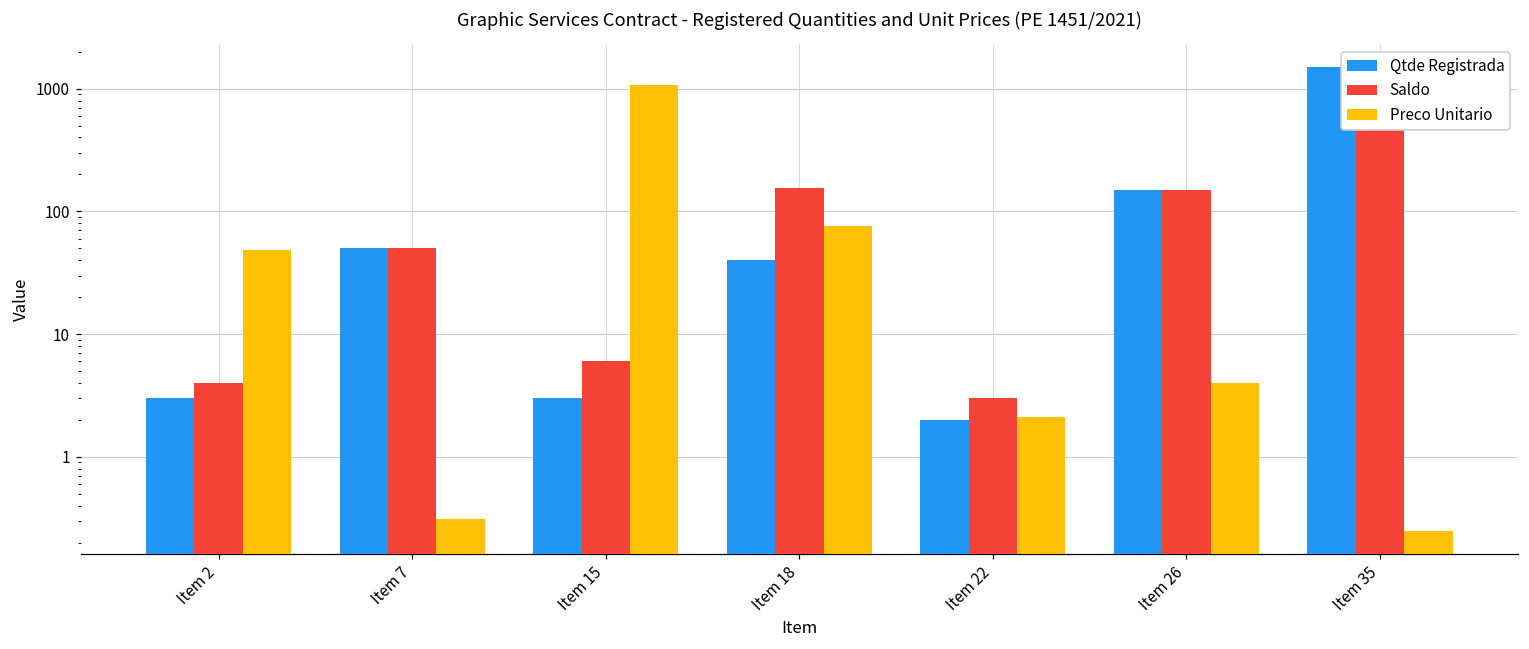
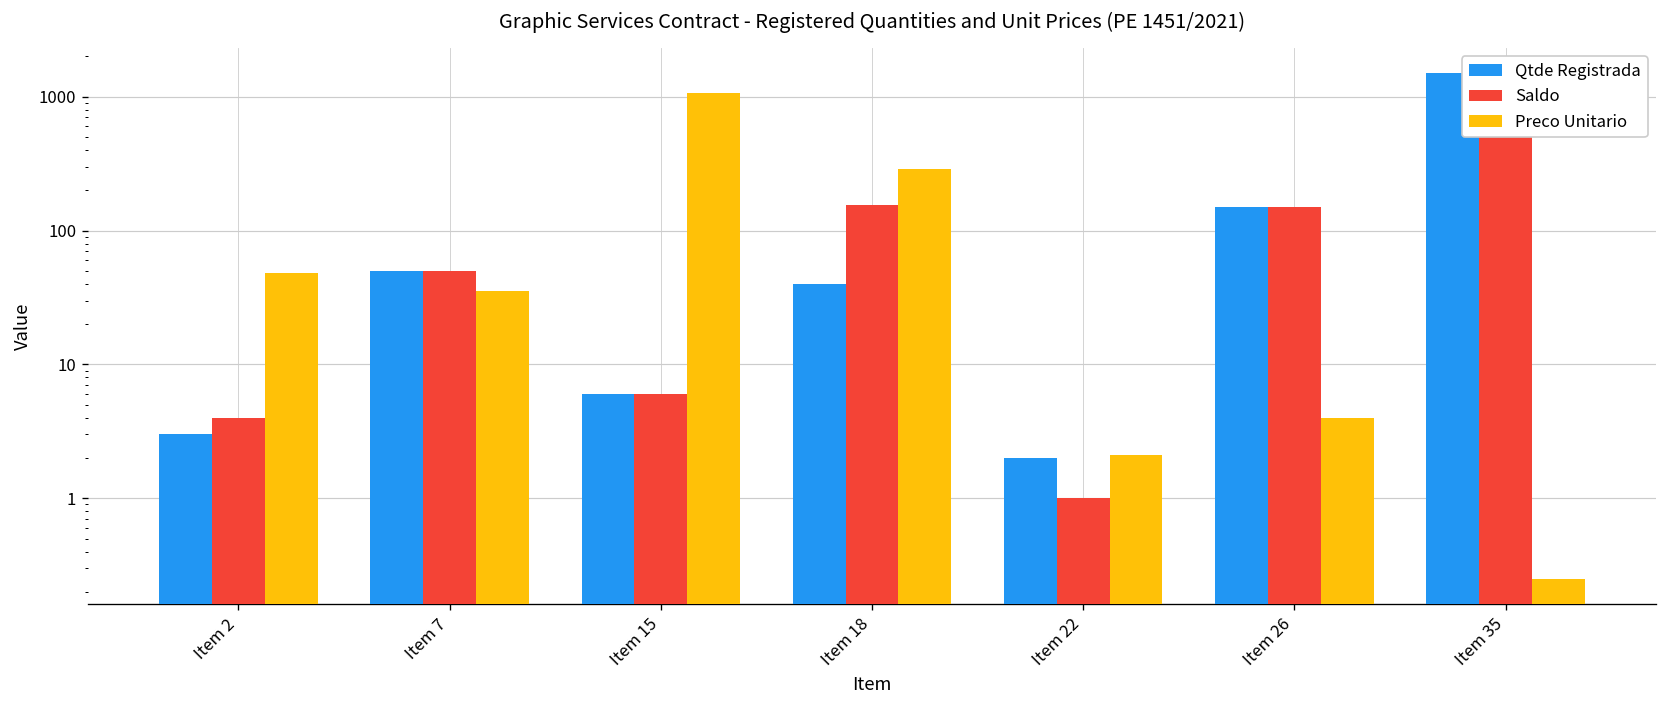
  {
    "Qtde Registrada": {
      "Item 2": 3,
      "Item 7": 50,
-     "Item 15": 3,
+     "Item 15": 6,
      "Item 18": 40,
      "Item 22": 2,
      "Item 26": 150,
      "Item 35": 1500
    },
    "Saldo": {
      "Item 2": 4,
      "Item 7": 50,
      "Item 15": 6,
      "Item 18": 160,
-     "Item 22": 3,
+     "Item 22": 1,
      "Item 26": 150
    },
    "Preco Unitario": {
      "Item 2": 48,
-     "Item 7": 0.31,
+     "Item 7": 35,
      "Item 15": 1100,
-     "Item 18": 80,
+     "Item 18": 290,
      "Item 22": 2.1,
      "Item 26": 4.0,
      "Item 35": 0.25
    }
  }
